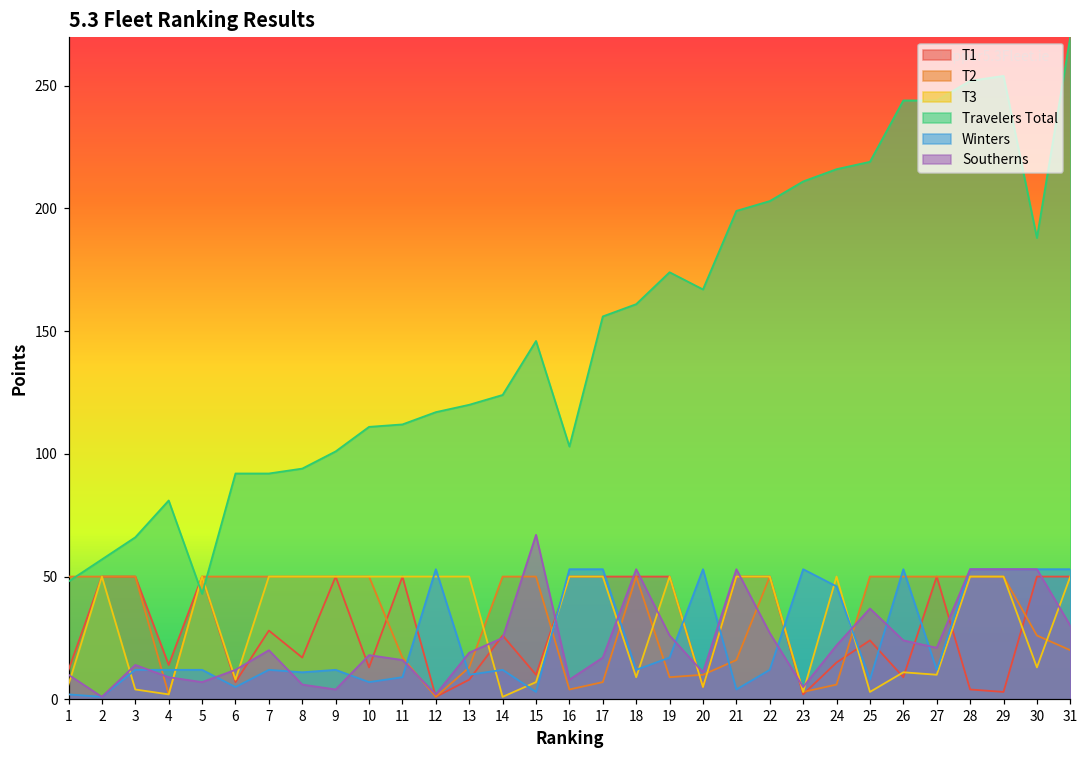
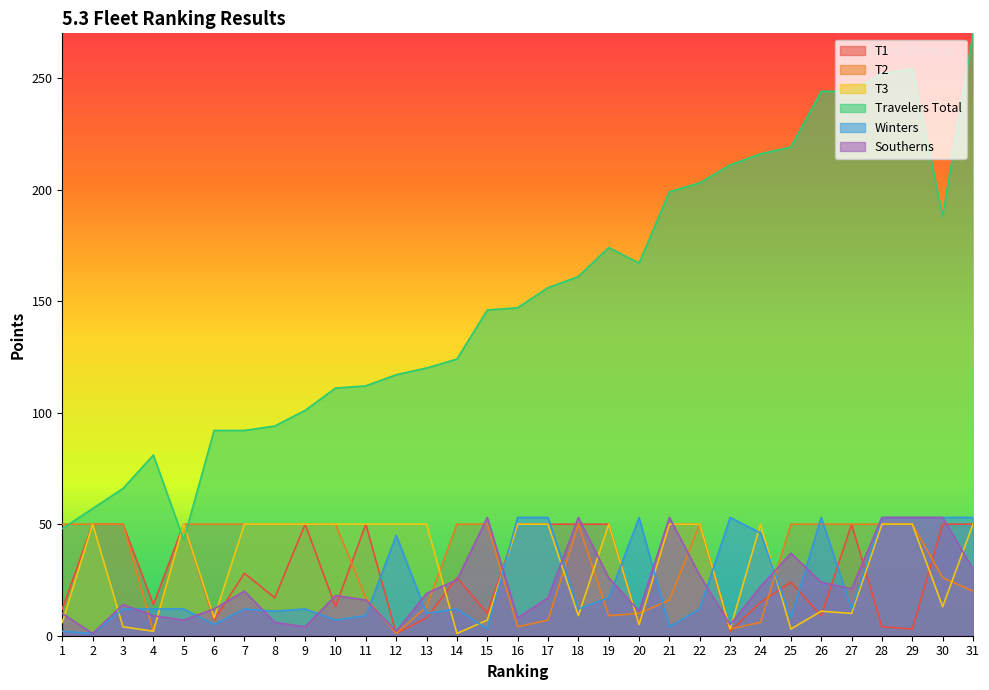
  {
    "T3": {
      "1": 6,
      "3": 4,
      "12": 50,
      "13": 50,
      "14": 1,
      "15": 7,
      "18": 9,
      "24": 50,
      "25": 3,
      "26": 11,
      "27": 10,
      "30": 13
    },
    "Travelers Total": {
      "1": 48,
      "2": 57,
      "3": 66,
      "4": 81,
      "5": 43,
      "6": 92,
      "7": 92,
      "8": 94,
      "9": 101,
      "10": 111,
      "11": 112,
      "12": 117,
      "13": 120,
      "14": 124,
      "15": 146,
-     "16": 103,
+     "16": 147,
      "17": 156,
      "18": 161,
      "19": 174,
      "20": 167,
      "21": 199,
      "22": 203,
      "23": 211,
      "24": 216,
      "25": 219,
      "26": 244,
      "30": 188,
      "31": 270
    },
    "Winters": {
      "1": 2,
      "3": 12,
      "4": 12,
      "5": 12,
      "6": 5,
      "7": 12,
      "8": 11,
      "9": 12,
      "10": 7,
      "11": 9,
-     "12": 53,
+     "12": 45,
      "13": 10,
      "14": 12,
      "15": 3,
      "16": 53,
      "17": 53,
      "18": 12,
      "19": 17,
      "20": 53,
      "21": 4,
      "22": 12,
      "23": 53,
      "24": 46,
      "25": 8,
      "26": 53,
      "27": 12,
      "31": 53
    },
    "Southerns": {
      "1": 10,
      "3": 14,
      "4": 9,
      "5": 7,
      "6": 12,
      "7": 20,
      "8": 6,
      "9": 4,
      "10": 18,
      "13": 19,
-     "15": 67,
+     "15": 53,
      "16": 8,
      "17": 17,
      "18": 53,
      "19": 26,
      "21": 53,
      "22": 27,
      "23": 5,
      "24": 22,
      "25": 37,
      "26": 24,
      "27": 21,
      "31": 30
    }
  }
